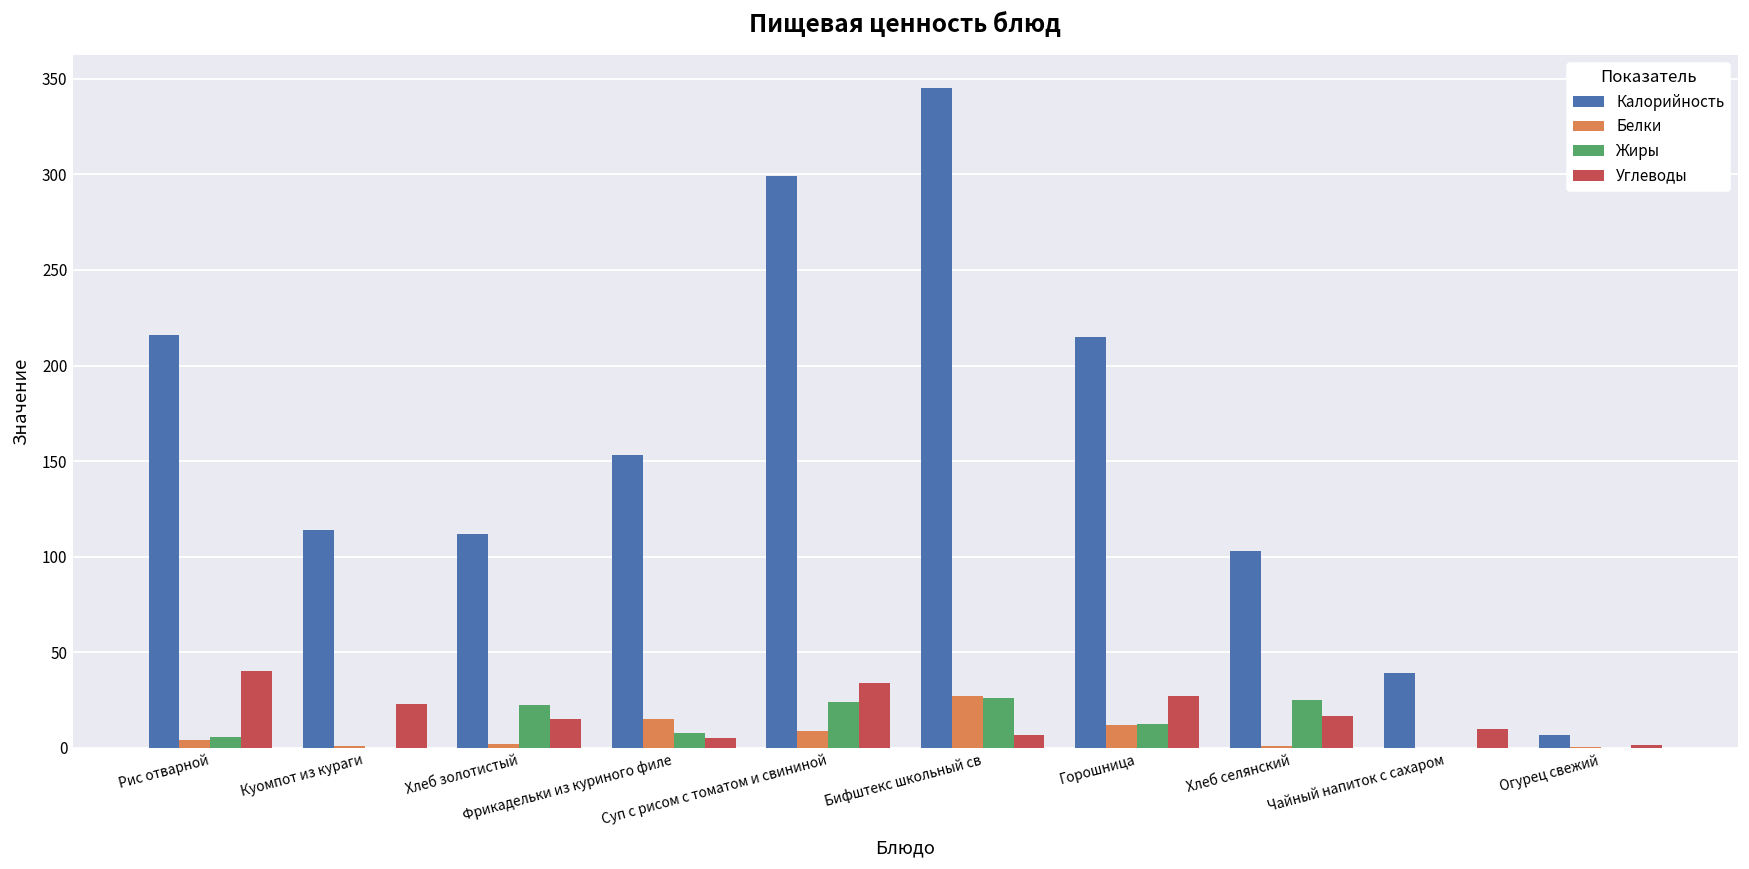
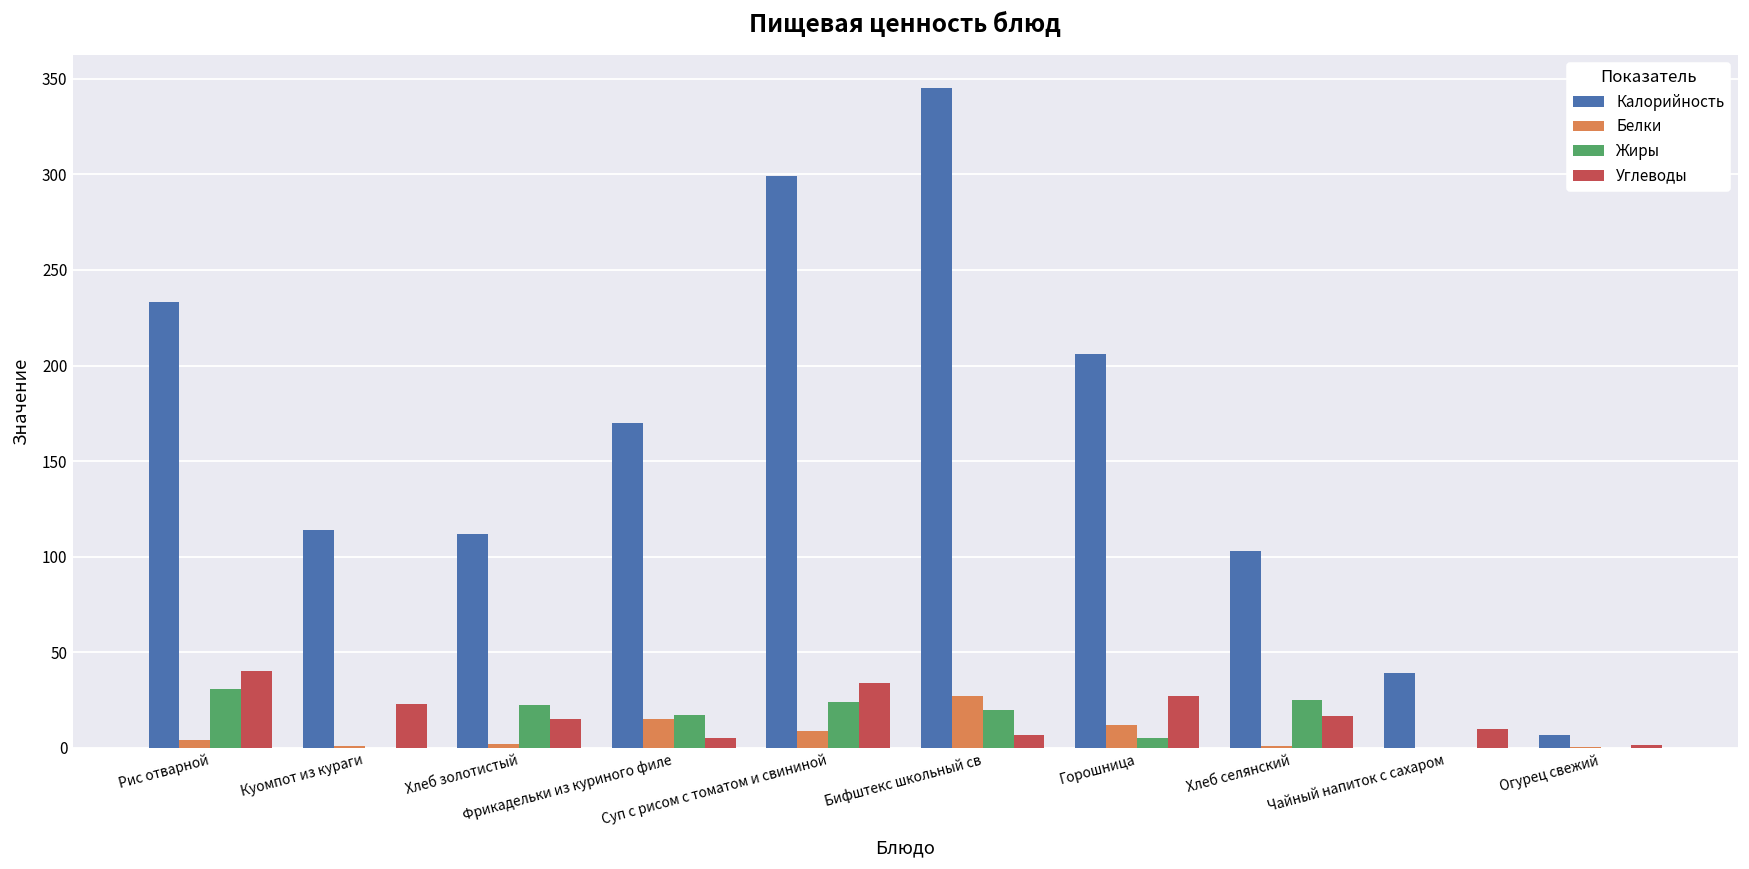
  {
    "Калорийность": {
-     "Рис отварной": 216,
+     "Рис отварной": 233,
      "Куомпот из кураги": 114,
      "Хлеб золотистый": 112,
-     "Фрикадельки из куриного филе": 153,
+     "Фрикадельки из куриного филе": 170,
      "Суп с рисом с томатом и свининой": 299,
      "Бифштекс школьный св": 345,
-     "Горошница": 215,
+     "Горошница": 206,
      "Хлеб селянский": 103,
      "Чайный напиток с сахаром": 39,
      "Огурец свежий": 7
    },
    "Жиры": {
-     "Рис отварной": 6,
+     "Рис отварной": 31,
      "Куомпот из кураги": 0,
      "Хлеб золотистый": 22,
-     "Фрикадельки из куриного филе": 8,
+     "Фрикадельки из куриного филе": 17,
      "Суп с рисом с томатом и свининой": 24,
-     "Бифштекс школьный св": 26,
-     "Горошница": 13,
+     "Бифштекс школьный св": 20,
+     "Горошница": 5,
      "Хлеб селянский": 25,
      "Чайный напиток с сахаром": 0,
      "Огурец свежий": 0
    }
  }
